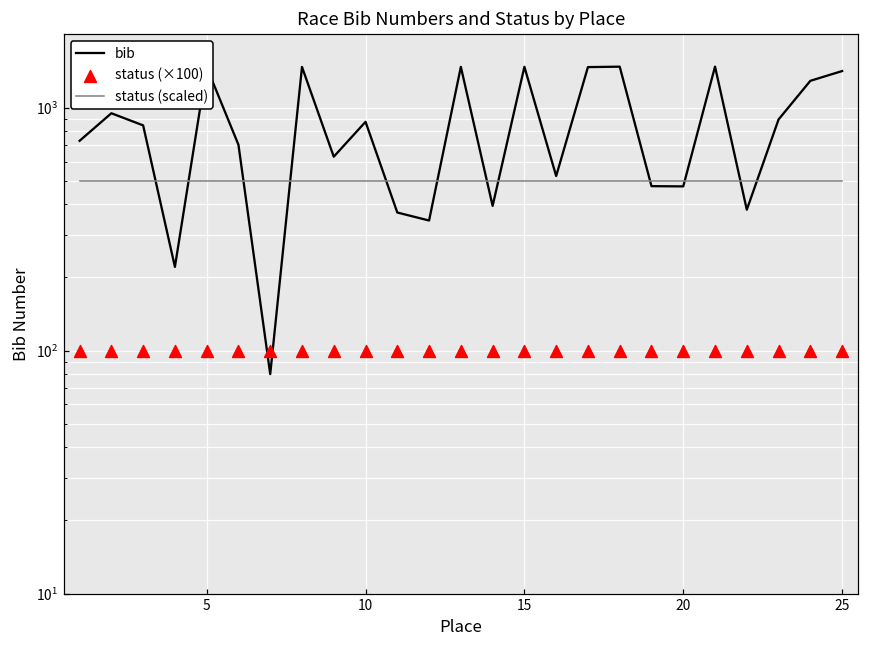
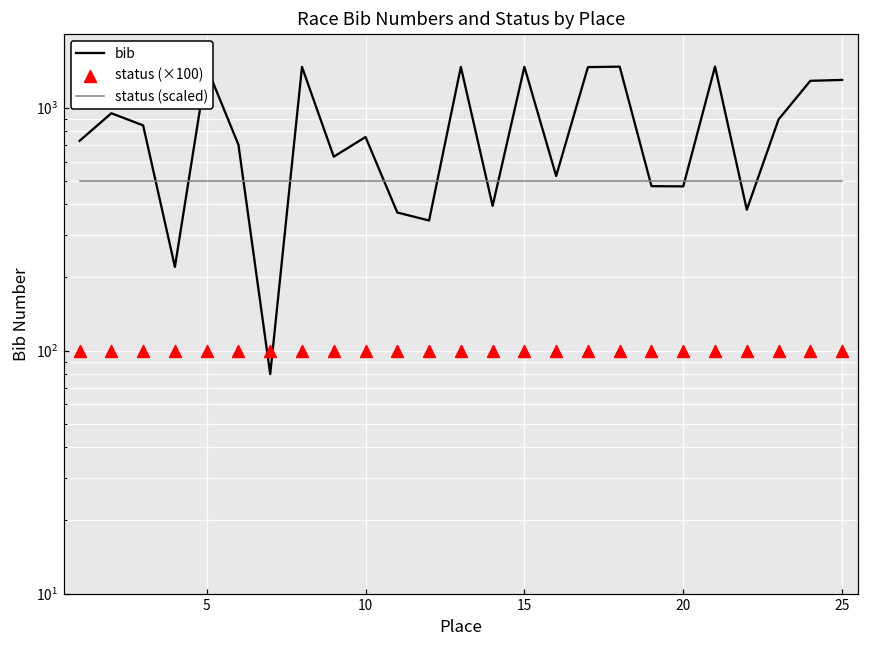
  {
    "bib": {
-     "10": 870,
+     "10": 760,
      "15": 1500,
      "20": 470,
-     "25": 1400
+     "25": 1300
    },
    "status (scaled)": {
      "5": 500,
      "10": 500,
      "15": 500,
      "20": 500,
      "25": 500
    }
  }
